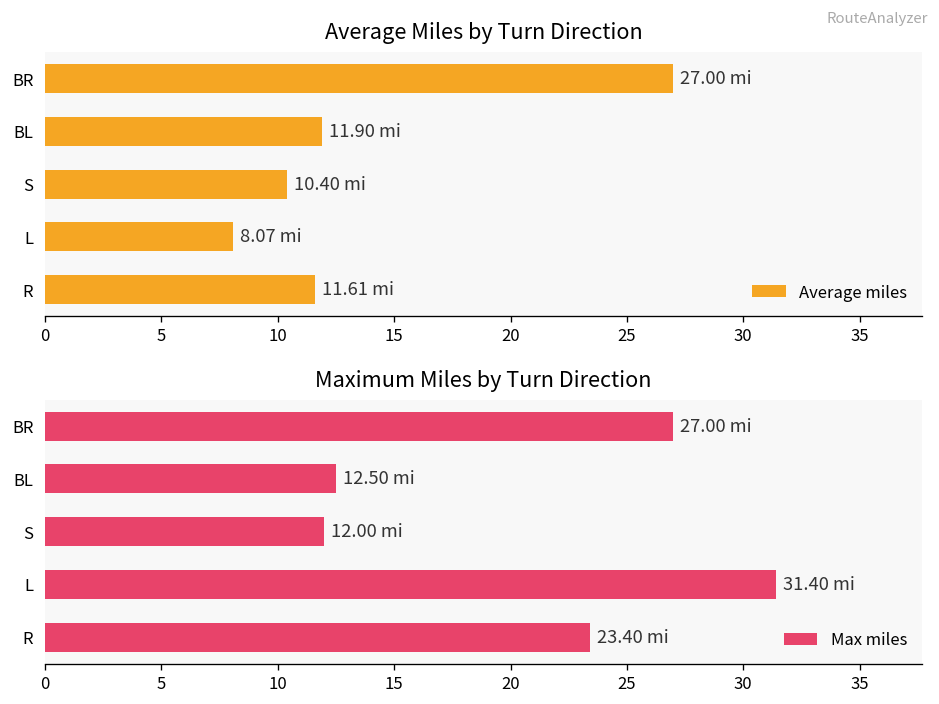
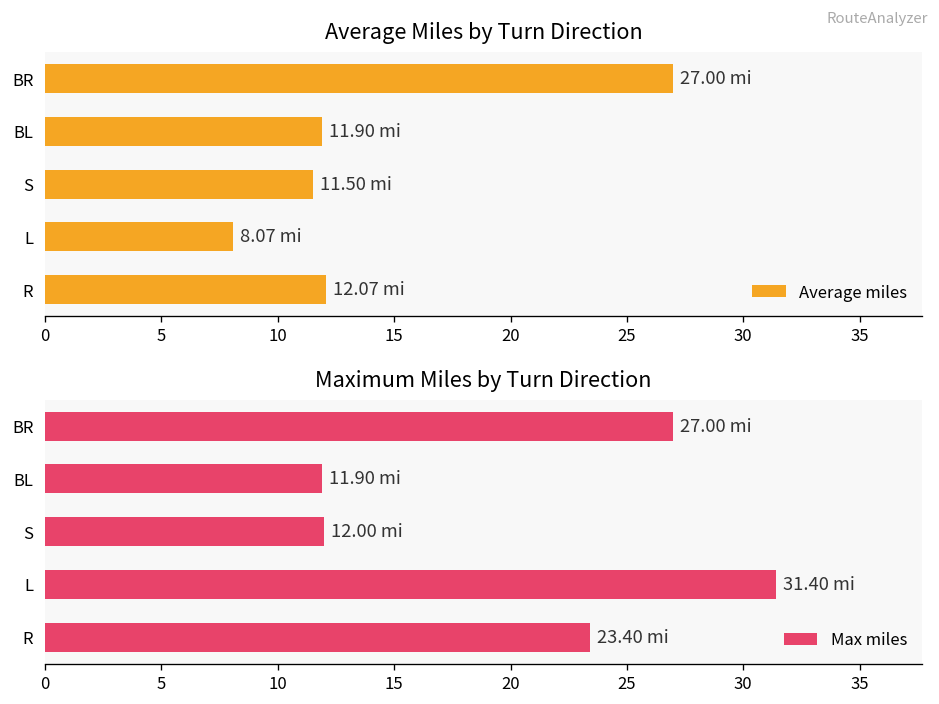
  {
    "Average Miles by Turn Direction": {
      "BR": 27.00,
      "BL": 11.90,
-     "S": 10.40,
+     "S": 11.50,
      "L": 8.07,
-     "R": 11.61
+     "R": 12.07
    },
    "Maximum Miles by Turn Direction": {
      "BR": 27.00,
-     "BL": 12.50,
+     "BL": 11.90,
      "S": 12.00,
      "L": 31.40,
      "R": 23.40
    }
  }
